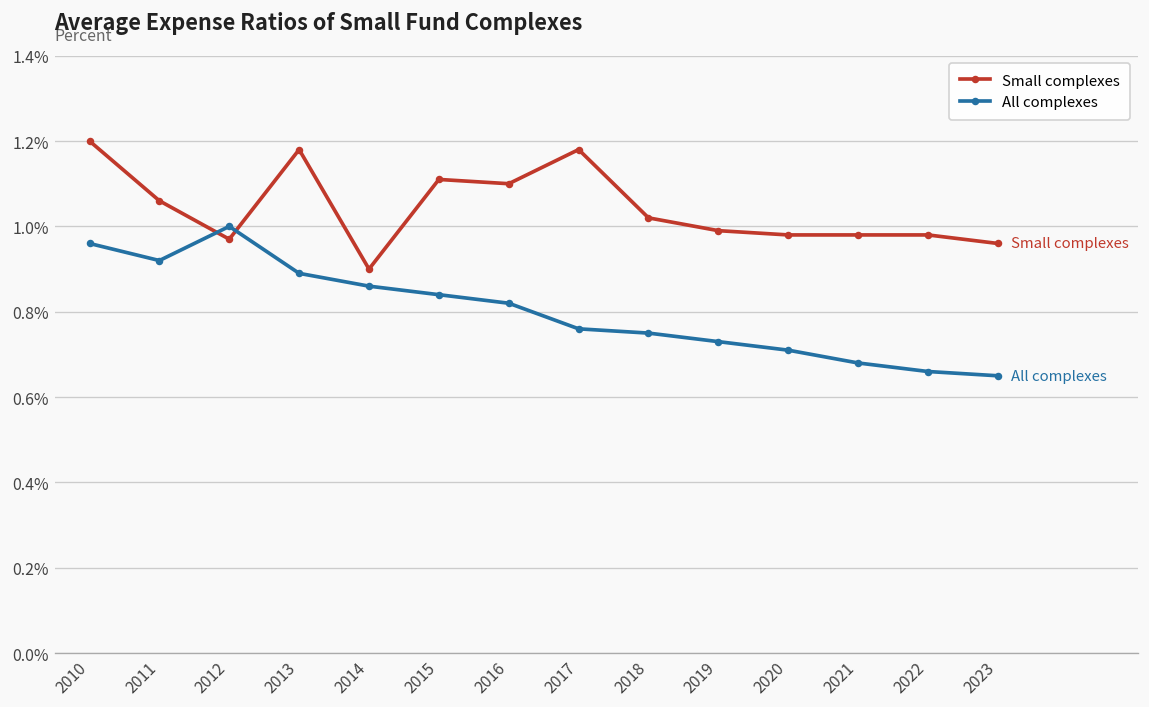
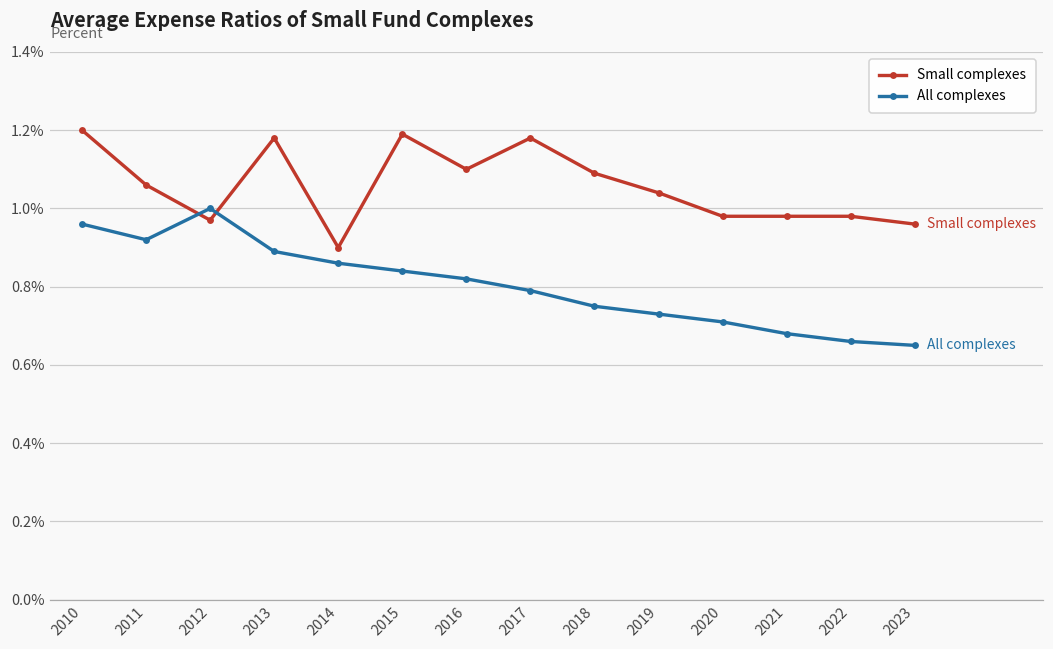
  {
    "Small complexes": {
      "2010": "1.20%",
      "2011": "1.06%",
      "2012": "0.97%",
      "2013": "1.18%",
      "2014": "0.90%",
-     "2015": "1.11%",
+     "2015": "1.19%",
      "2016": "1.10%",
      "2017": "1.18%",
-     "2018": "1.02%",
-     "2019": "0.99%",
+     "2018": "1.09%",
+     "2019": "1.04%",
      "2020": "0.98%",
      "2021": "0.98%",
      "2022": "0.98%",
      "2023": "0.96%"
    },
    "All complexes": {
      "2010": "0.96%",
      "2011": "0.92%",
      "2012": "1.00%",
      "2013": "0.89%",
      "2014": "0.86%",
      "2015": "0.84%",
      "2016": "0.82%",
-     "2017": "0.76%",
+     "2017": "0.79%",
      "2018": "0.75%",
      "2019": "0.73%",
      "2020": "0.71%",
      "2021": "0.68%",
      "2022": "0.66%",
      "2023": "0.65%"
    }
  }
